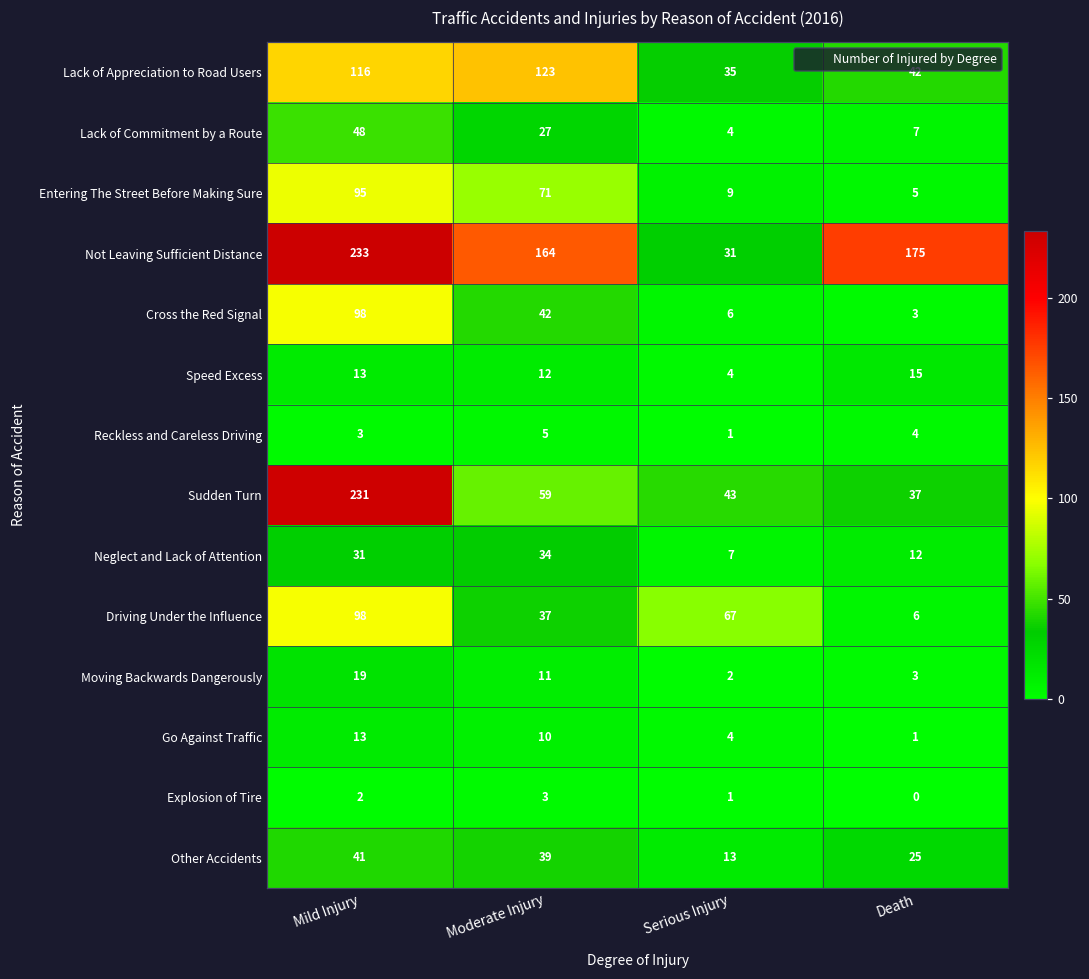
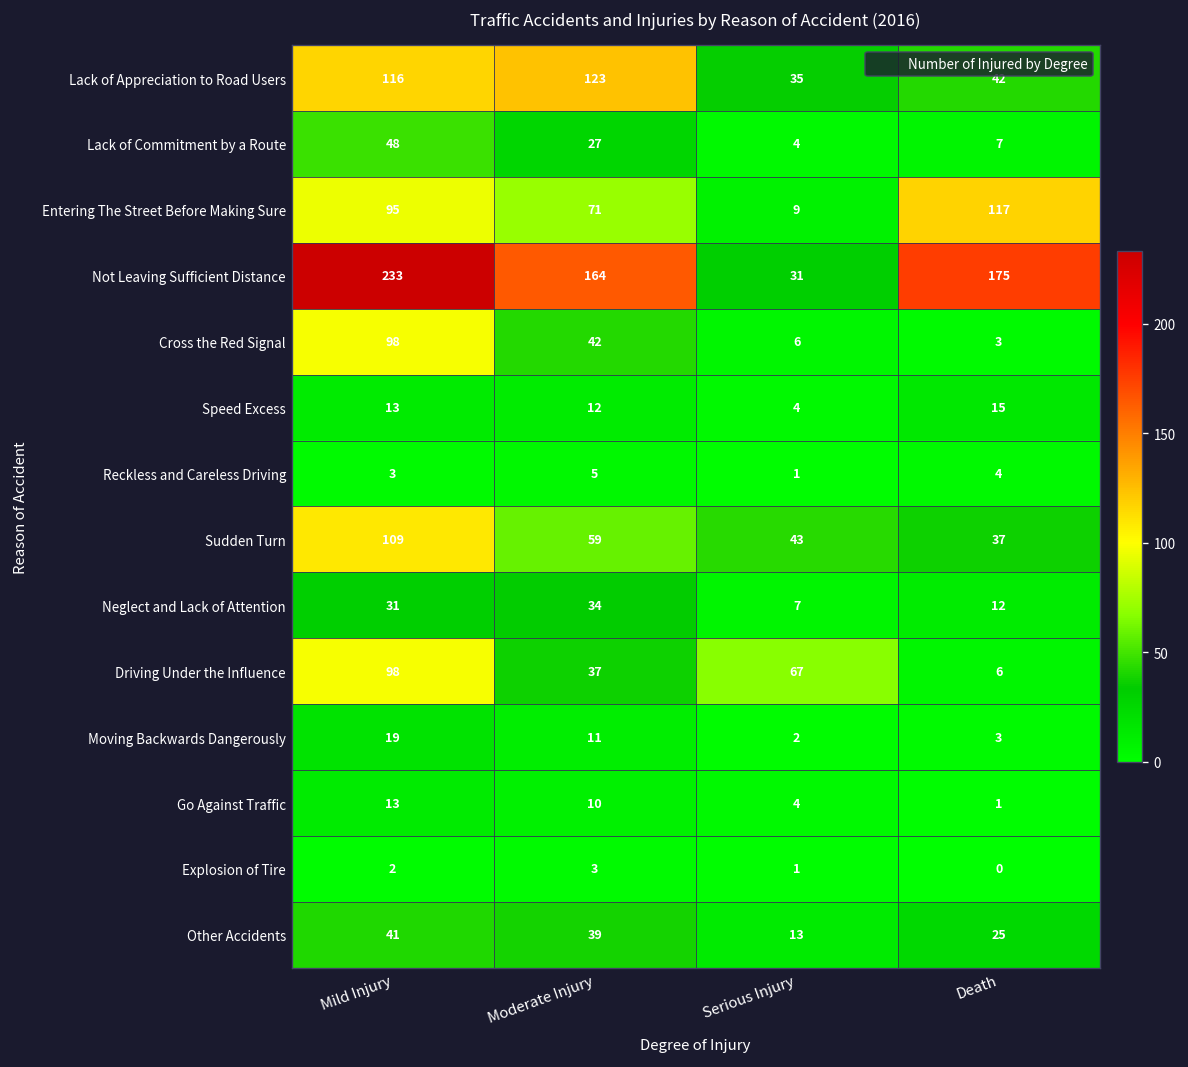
  {
    "Lack of Appreciation to Road Users": {
      "Mild Injury": 116,
      "Moderate Injury": 123,
      "Serious Injury": 35
    },
    "Lack of Commitment by a Route": {
      "Mild Injury": 48,
      "Moderate Injury": 27,
      "Serious Injury": 4,
      "Death": 7
    },
    "Entering The Street Before Making Sure": {
      "Mild Injury": 95,
      "Moderate Injury": 71,
      "Serious Injury": 9,
-     "Death": 5
+     "Death": 117
    },
    "Not Leaving Sufficient Distance": {
      "Mild Injury": 233,
      "Moderate Injury": 164,
      "Serious Injury": 31,
      "Death": 175
    },
    "Cross the Red Signal": {
      "Mild Injury": 98,
      "Moderate Injury": 42,
      "Serious Injury": 6,
      "Death": 3
    },
    "Speed Excess": {
      "Mild Injury": 13,
      "Moderate Injury": 12,
      "Serious Injury": 4,
      "Death": 15
    },
    "Reckless and Careless Driving": {
      "Mild Injury": 3,
      "Moderate Injury": 5,
      "Serious Injury": 1,
      "Death": 4
    },
    "Sudden Turn": {
-     "Mild Injury": 231,
+     "Mild Injury": 109,
      "Moderate Injury": 59,
      "Serious Injury": 43,
      "Death": 37
    },
    "Neglect and Lack of Attention": {
      "Mild Injury": 31,
      "Moderate Injury": 34,
      "Serious Injury": 7,
      "Death": 12
    },
    "Driving Under the Influence": {
      "Mild Injury": 98,
      "Moderate Injury": 37,
      "Serious Injury": 67,
      "Death": 6
    },
    "Moving Backwards Dangerously": {
      "Mild Injury": 19,
      "Moderate Injury": 11,
      "Serious Injury": 2,
      "Death": 3
    },
    "Go Against Traffic": {
      "Mild Injury": 13,
      "Moderate Injury": 10,
      "Serious Injury": 4,
      "Death": 1
    },
    "Explosion of Tire": {
      "Mild Injury": 2,
      "Moderate Injury": 3,
      "Serious Injury": 1,
      "Death": 0
    },
    "Other Accidents": {
      "Mild Injury": 41,
      "Moderate Injury": 39,
      "Serious Injury": 13,
      "Death": 25
    }
  }
